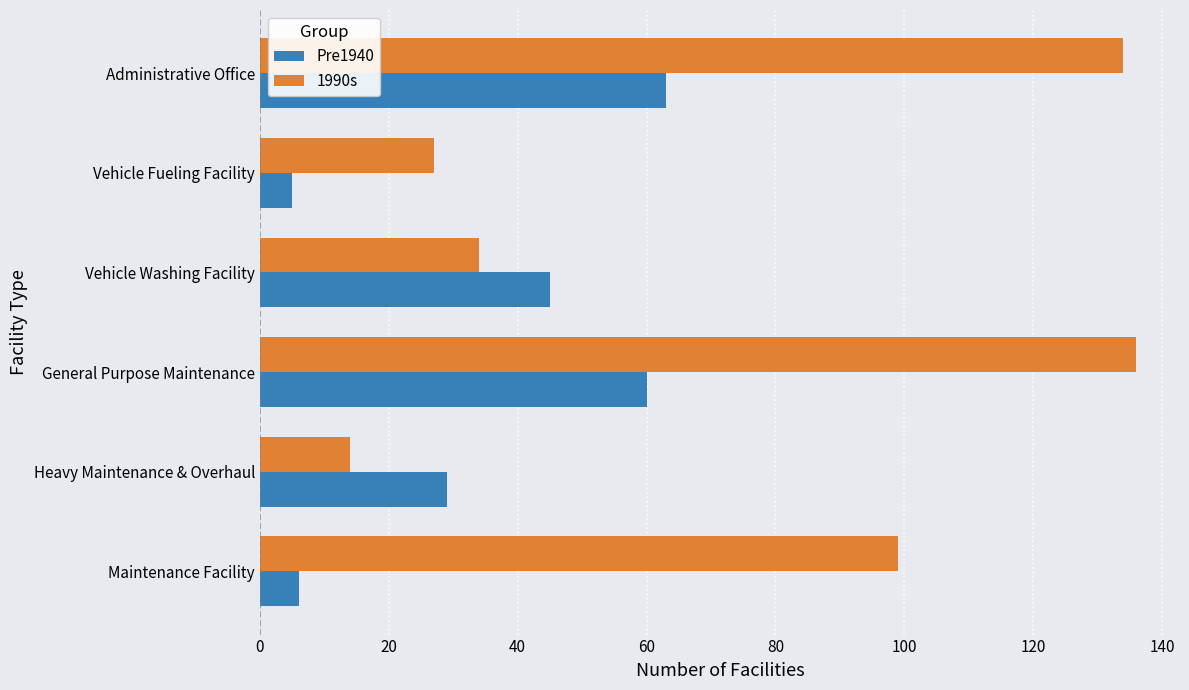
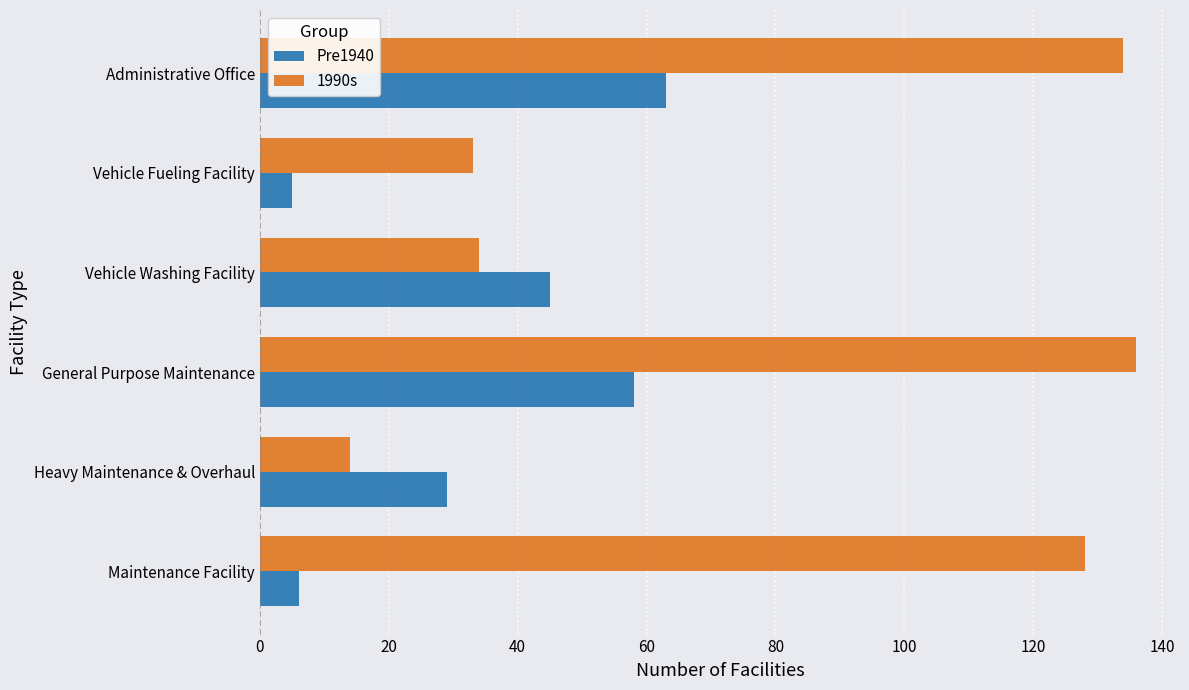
  {
    "Pre1940": {
      "Administrative Office": 63,
      "Vehicle Fueling Facility": 5,
      "Vehicle Washing Facility": 45,
-     "General Purpose Maintenance": 60,
+     "General Purpose Maintenance": 58,
      "Heavy Maintenance & Overhaul": 29,
      "Maintenance Facility": 6
    },
    "1990s": {
      "Administrative Office": 134,
-     "Vehicle Fueling Facility": 27,
+     "Vehicle Fueling Facility": 33,
      "Vehicle Washing Facility": 34,
      "General Purpose Maintenance": 136,
      "Heavy Maintenance & Overhaul": 14,
-     "Maintenance Facility": 99
+     "Maintenance Facility": 128
    }
  }
